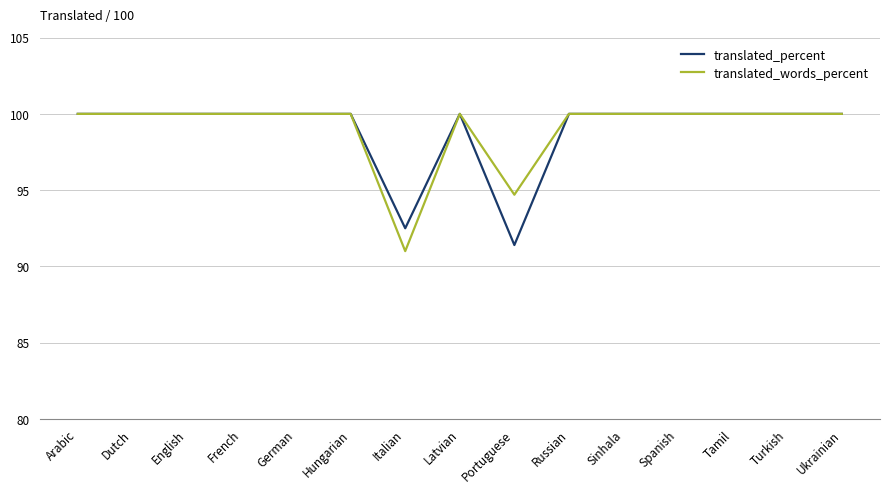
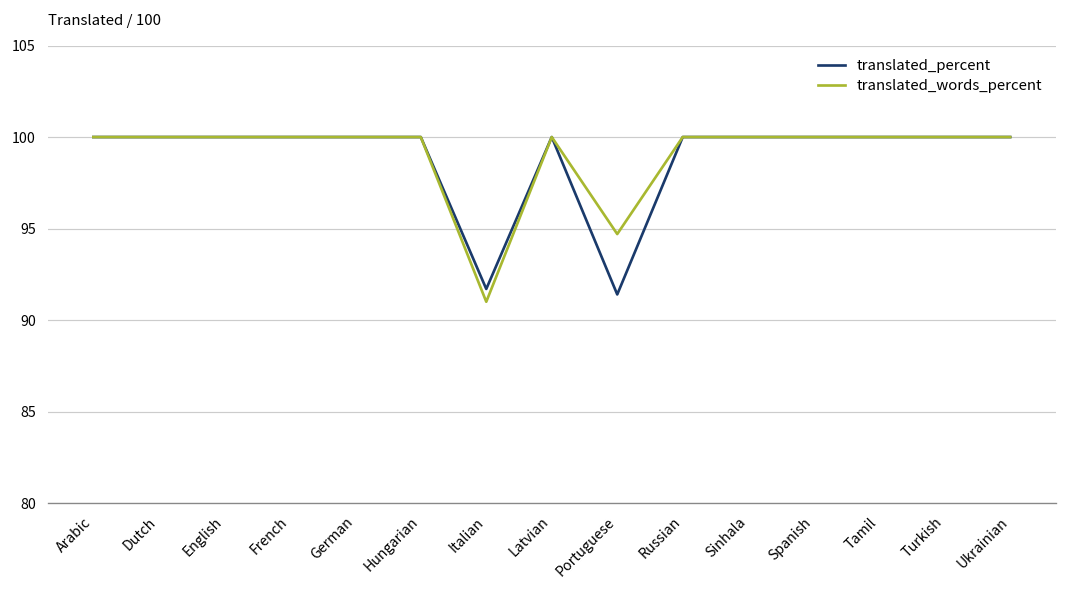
  {
    "translated_percent": {
-     "Italian": 92.5,
+     "Italian": 91.7,
      "Portuguese": 91.4
    },
    "translated_words_percent": {
      "Italian": 91.0,
      "Portuguese": 94.7
    }
  }
